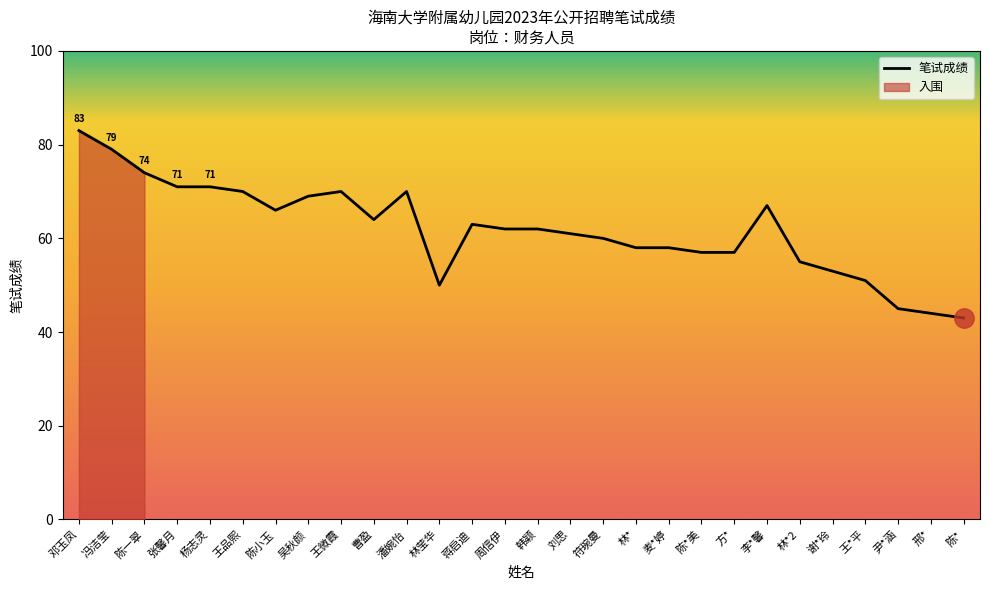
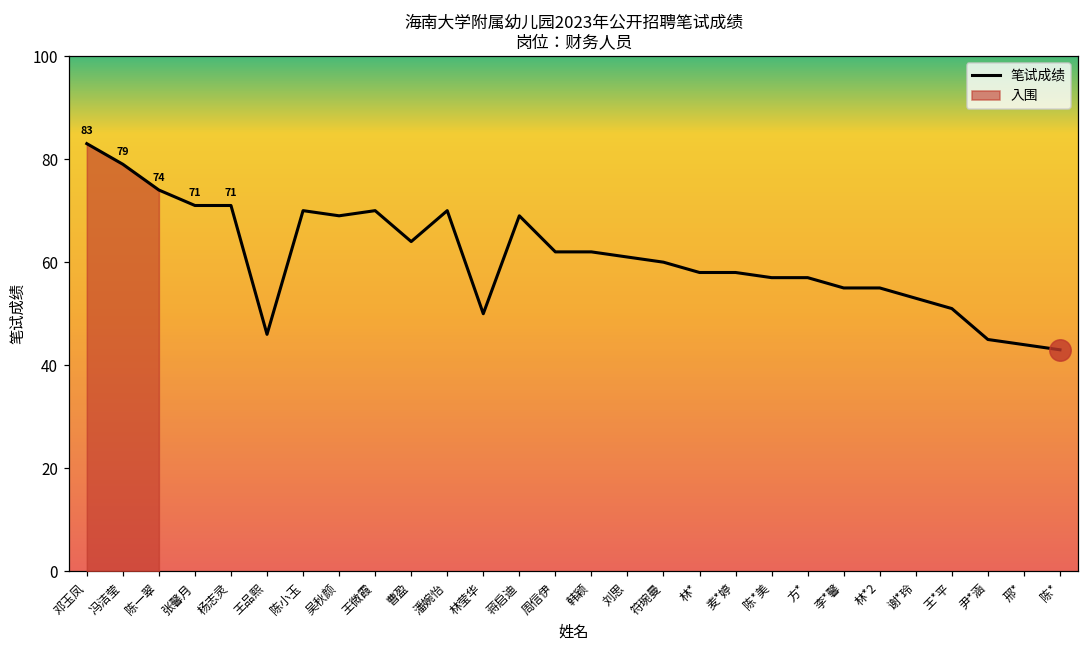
  {
    "笔试成绩": {
-     "王品熙": 70,
-     "陈小玉": 66,
+     "王品熙": 46,
+     "陈小玉": 70,
      "吴秋颜": 69,
      "王微霞": 70,
      "曹盈": 64,
      "潘婉怡": 70,
      "林莹华": 50,
-     "蒋启迪": 63,
+     "蒋启迪": 69,
      "周信伊": 62,
      "韩颖": 62,
      "刘思": 61,
      "符琬曼": 60,
      "林*": 58,
      "麦*婷": 58,
      "陈*美": 57,
      "方*": 57,
-     "李*馨": 67,
+     "李*馨": 55,
      "林*2": 55,
      "谢*玲": 53,
      "王*平": 51,
      "尹*涵": 45,
      "邢*": 44
    }
  }
